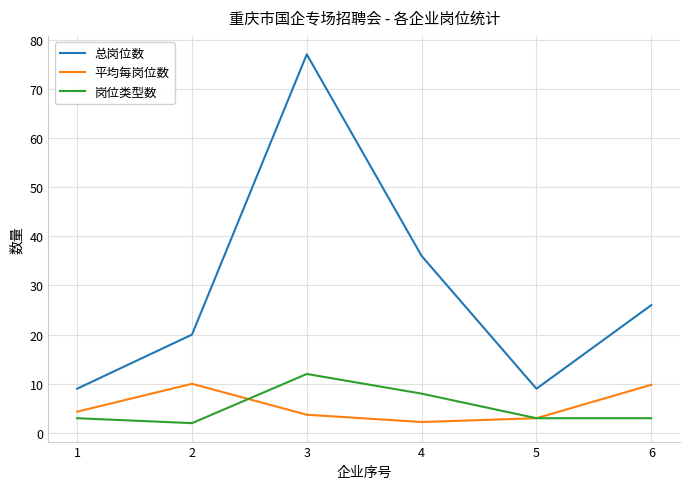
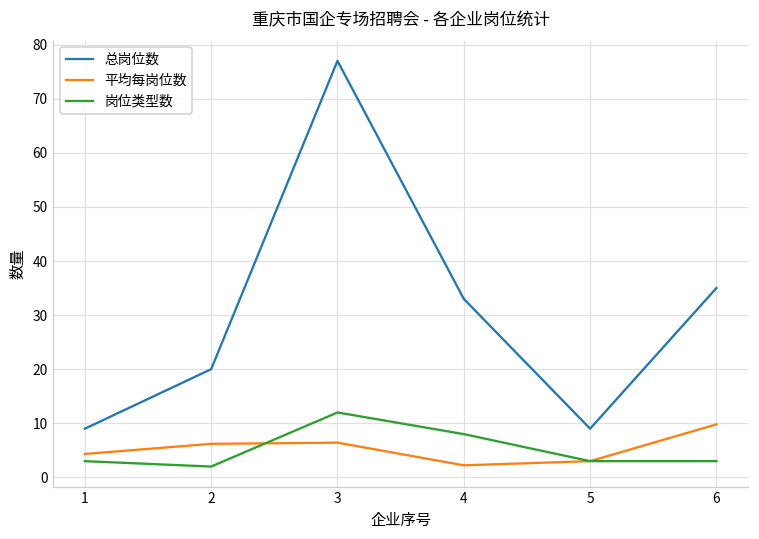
  {
    "总岗位数": {
      "1": 9,
      "2": 20,
      "3": 77,
-     "4": 36,
+     "4": 33,
      "5": 9,
-     "6": 26
+     "6": 35
    },
    "平均每岗位数": {
      "1": 4,
-     "2": 10,
-     "3": 4,
+     "2": 6,
+     "3": 6,
      "4": 2,
      "6": 10
    },
    "岗位类型数": {
      "1": 3,
      "2": 2,
      "3": 12,
      "4": 8,
      "6": 3
    }
  }
